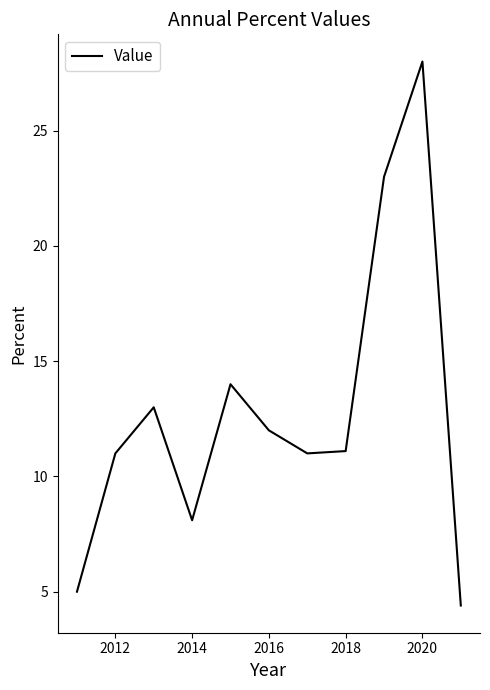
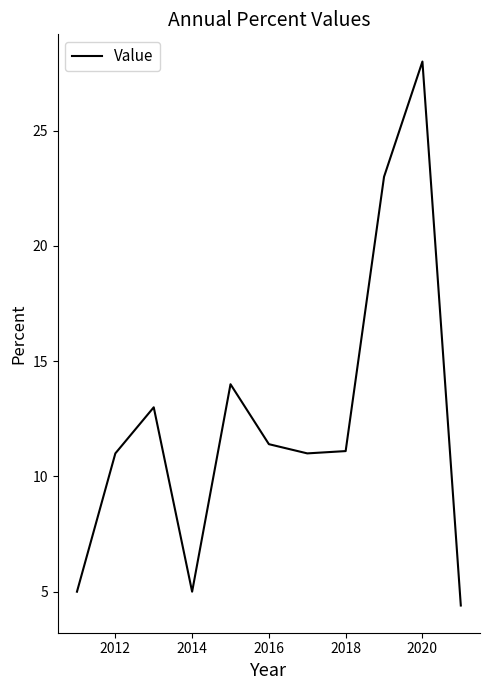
  {
    "2012": 11.0,
-   "2014": 8.1,
-   "2016": 12.0,
+   "2014": 5.0,
+   "2016": 11.4,
    "2018": 11.1,
    "2020": 28.0
  }
